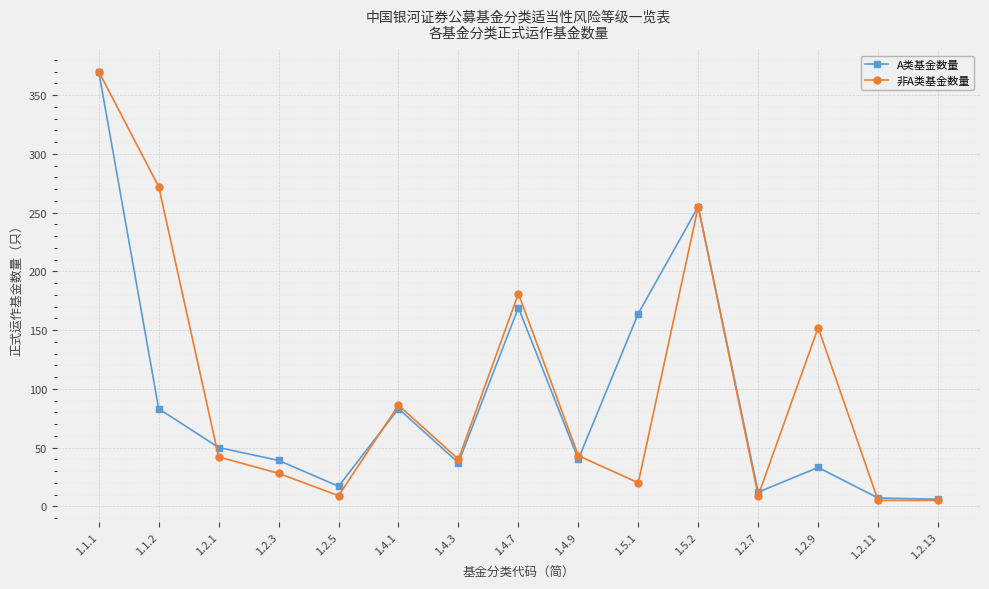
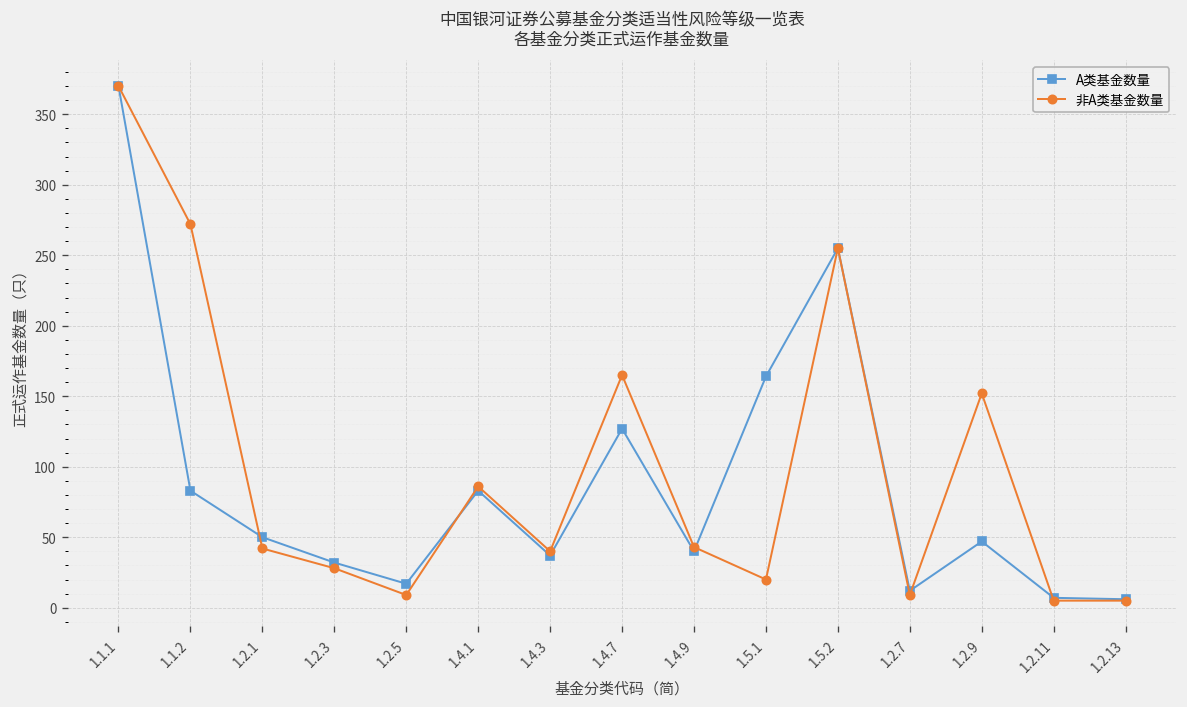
  {
    "A类基金数量": {
      "1.1.2": 83,
      "1.2.1": 50,
-     "1.2.3": 39,
+     "1.2.3": 32,
      "1.2.5": 17,
      "1.4.1": 83,
      "1.4.3": 37,
-     "1.4.7": 169,
+     "1.4.7": 127,
      "1.4.9": 40,
      "1.5.1": 164,
      "1.2.7": 12,
-     "1.2.9": 33
+     "1.2.9": 47
    },
    "非A类基金数量": {
      "1.1.2": 272,
      "1.2.1": 42,
      "1.2.3": 28,
      "1.2.5": 9,
      "1.4.1": 86,
      "1.4.3": 40,
-     "1.4.7": 181,
+     "1.4.7": 165,
      "1.4.9": 43,
      "1.5.1": 20,
      "1.2.7": 9,
      "1.2.9": 152
    }
  }
